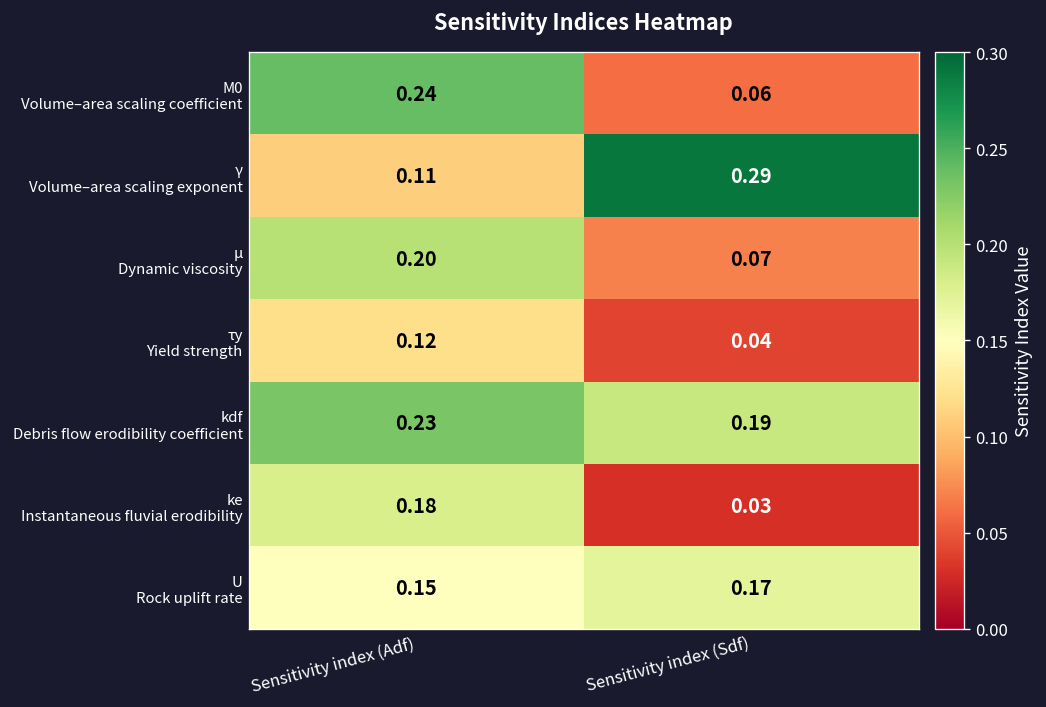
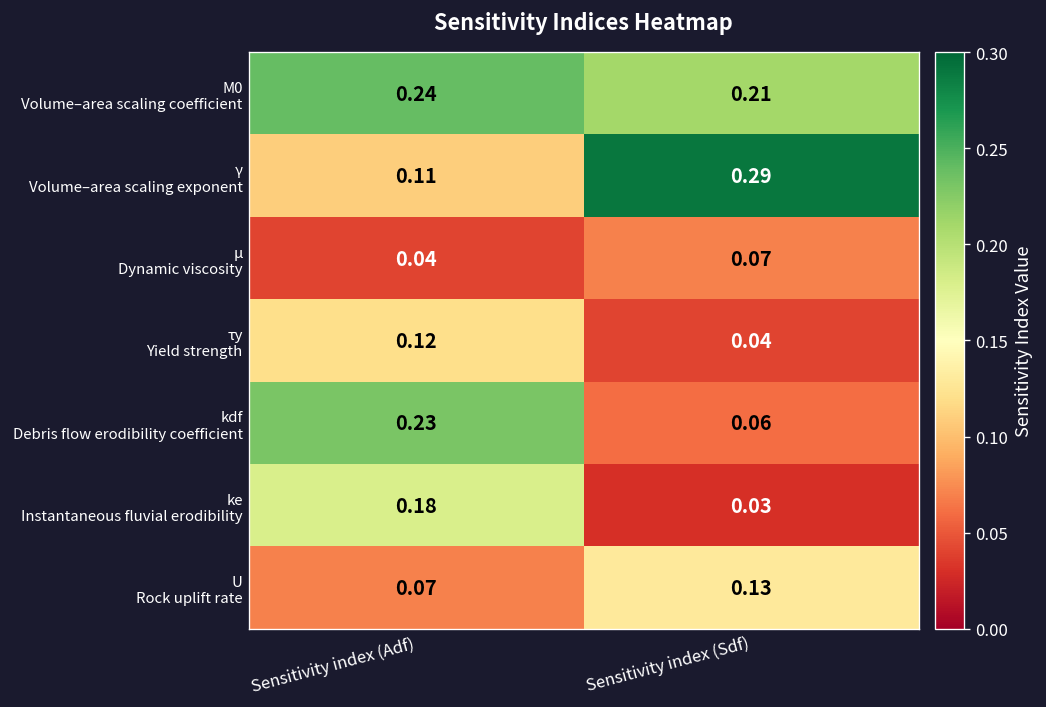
  {
    "M0 Volume–area scaling coefficient": {
      "Sensitivity index (Adf)": 0.24,
-     "Sensitivity index (Sdf)": 0.06
+     "Sensitivity index (Sdf)": 0.21
    },
    "γ Volume–area scaling exponent": {
      "Sensitivity index (Adf)": 0.11,
      "Sensitivity index (Sdf)": 0.29
    },
    "μ Dynamic viscosity": {
-     "Sensitivity index (Adf)": 0.20,
+     "Sensitivity index (Adf)": 0.04,
      "Sensitivity index (Sdf)": 0.07
    },
    "τy Yield strength": {
      "Sensitivity index (Adf)": 0.12,
      "Sensitivity index (Sdf)": 0.04
    },
    "kdf Debris flow erodibility coefficient": {
      "Sensitivity index (Adf)": 0.23,
-     "Sensitivity index (Sdf)": 0.19
+     "Sensitivity index (Sdf)": 0.06
    },
    "ke Instantaneous fluvial erodibility": {
      "Sensitivity index (Adf)": 0.18,
      "Sensitivity index (Sdf)": 0.03
    },
    "U Rock uplift rate": {
-     "Sensitivity index (Adf)": 0.15,
-     "Sensitivity index (Sdf)": 0.17
+     "Sensitivity index (Adf)": 0.07,
+     "Sensitivity index (Sdf)": 0.13
    }
  }
